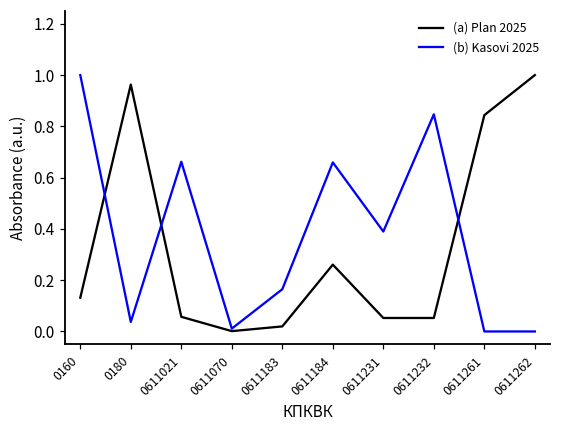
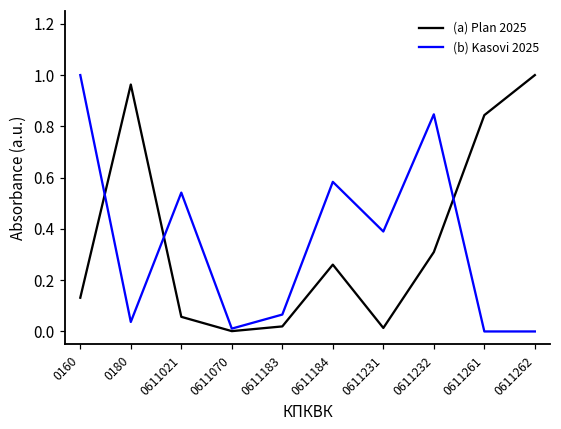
  {
    "(a) Plan 2025": {
      "0160": 0.13,
      "0180": 0.96,
      "0611021": 0.06,
      "0611183": 0.02,
      "0611184": 0.26,
-     "0611231": 0.05,
-     "0611232": 0.05,
+     "0611231": 0.01,
+     "0611232": 0.31,
      "0611261": 0.84,
      "0611262": 1.00
    },
    "(b) Kasovi 2025": {
      "0160": 1.00,
      "0180": 0.04,
-     "0611021": 0.66,
-     "0611183": 0.16,
-     "0611184": 0.66,
+     "0611021": 0.54,
+     "0611183": 0.07,
+     "0611184": 0.58,
      "0611231": 0.39,
      "0611232": 0.85,
      "0611261": 0.00,
      "0611262": 0.00
    }
  }
